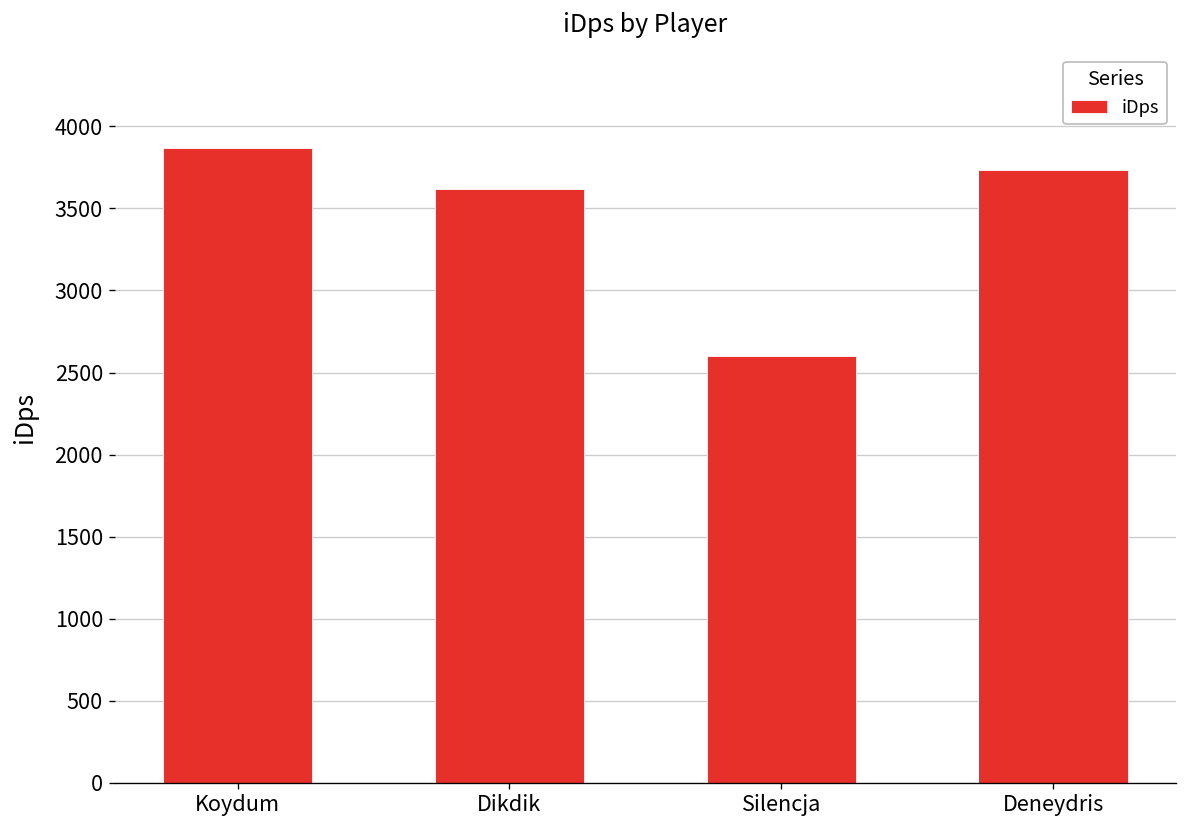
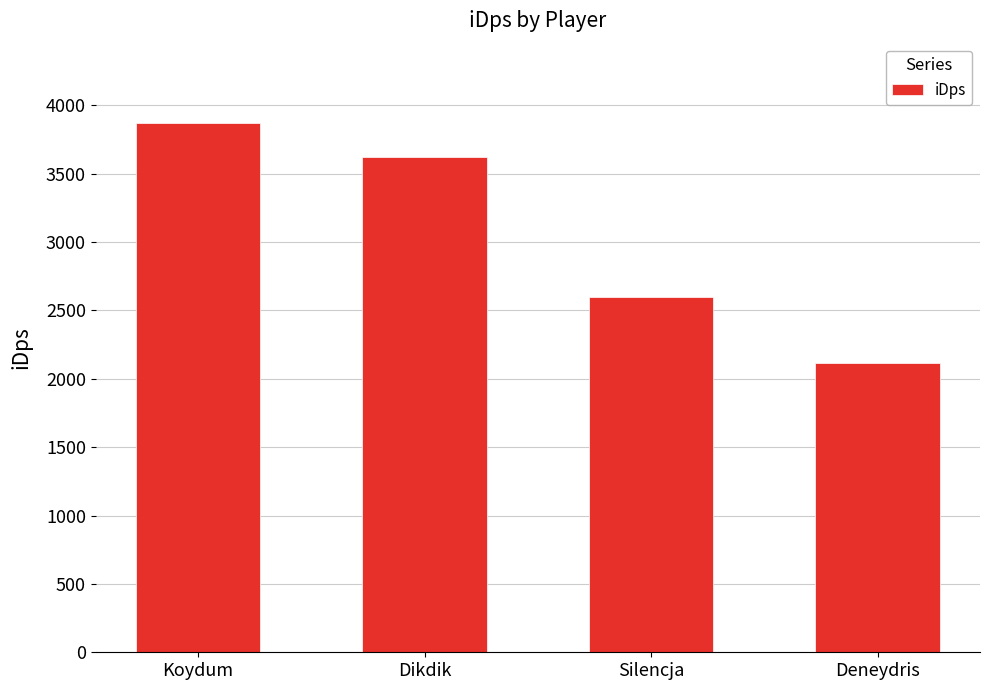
  {
    "Koydum": 3870,
    "Dikdik": 3620,
    "Silencja": 2600,
-   "Deneydris": 3730
+   "Deneydris": 2120
  }
